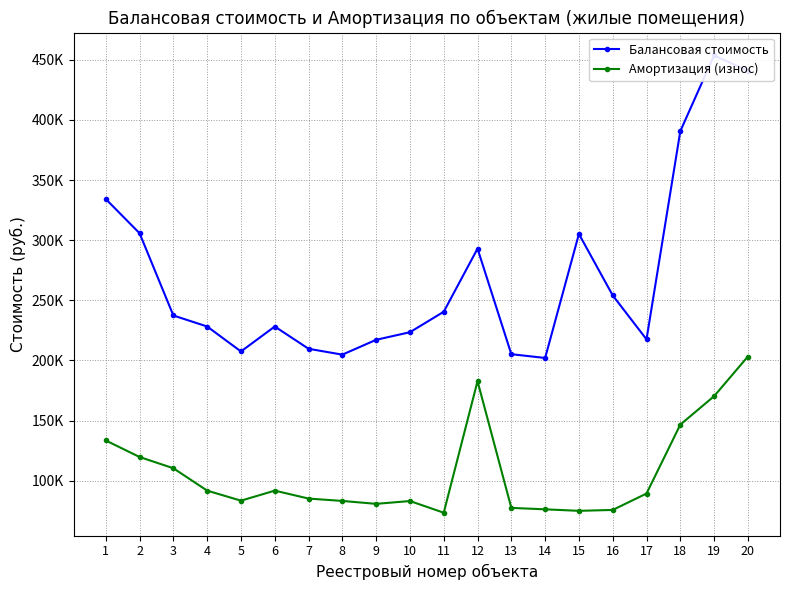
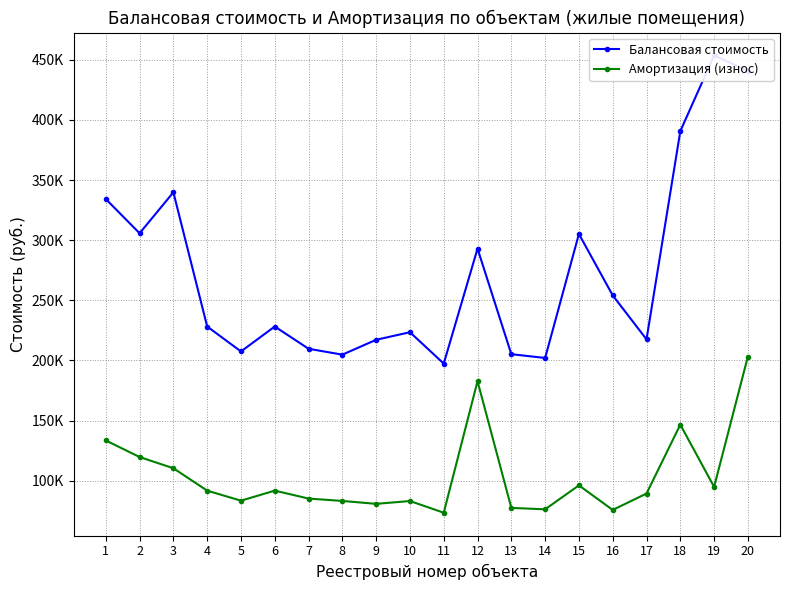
  {
    "Балансовая стоимость": {
      "1": 334000,
      "2": 306000,
-     "3": 237000,
+     "3": 340000,
      "4": 228000,
      "5": 207000,
      "6": 228000,
      "7": 210000,
      "8": 205000,
      "9": 217000,
      "10": 223000,
-     "11": 241000,
+     "11": 197000,
      "12": 293000,
      "13": 205000,
      "14": 202000,
      "15": 305000,
      "16": 254000,
      "17": 218000,
      "18": 391000
    },
    "Амортизация (износ)": {
      "1": 133000,
      "2": 120000,
      "3": 110000,
      "4": 92000,
      "5": 83000,
      "6": 92000,
      "7": 85000,
      "8": 83000,
      "9": 81000,
      "10": 83000,
      "11": 73000,
      "12": 183000,
      "13": 77000,
      "14": 76000,
-     "15": 75000,
+     "15": 96000,
      "16": 76000,
      "17": 89000,
      "18": 147000,
-     "19": 170000,
+     "19": 95000,
      "20": 203000
    }
  }
